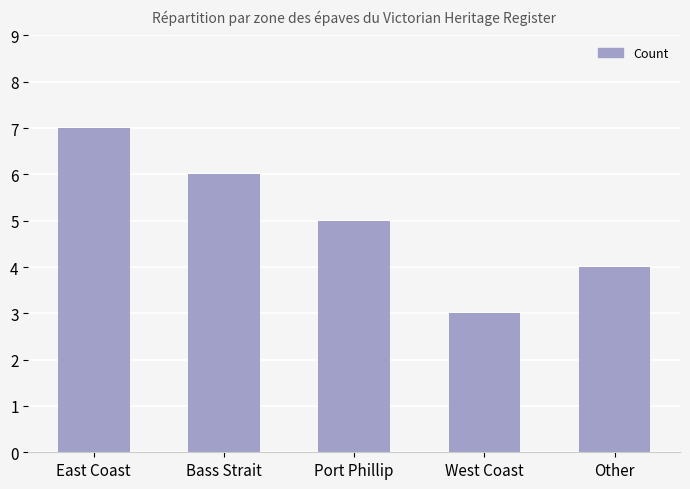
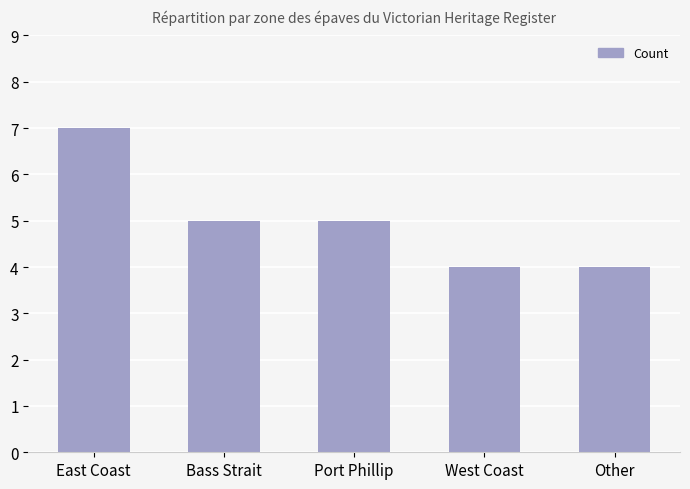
  {
    "East Coast": 7,
-   "Bass Strait": 6,
+   "Bass Strait": 5,
    "Port Phillip": 5,
-   "West Coast": 3,
+   "West Coast": 4,
    "Other": 4
  }
